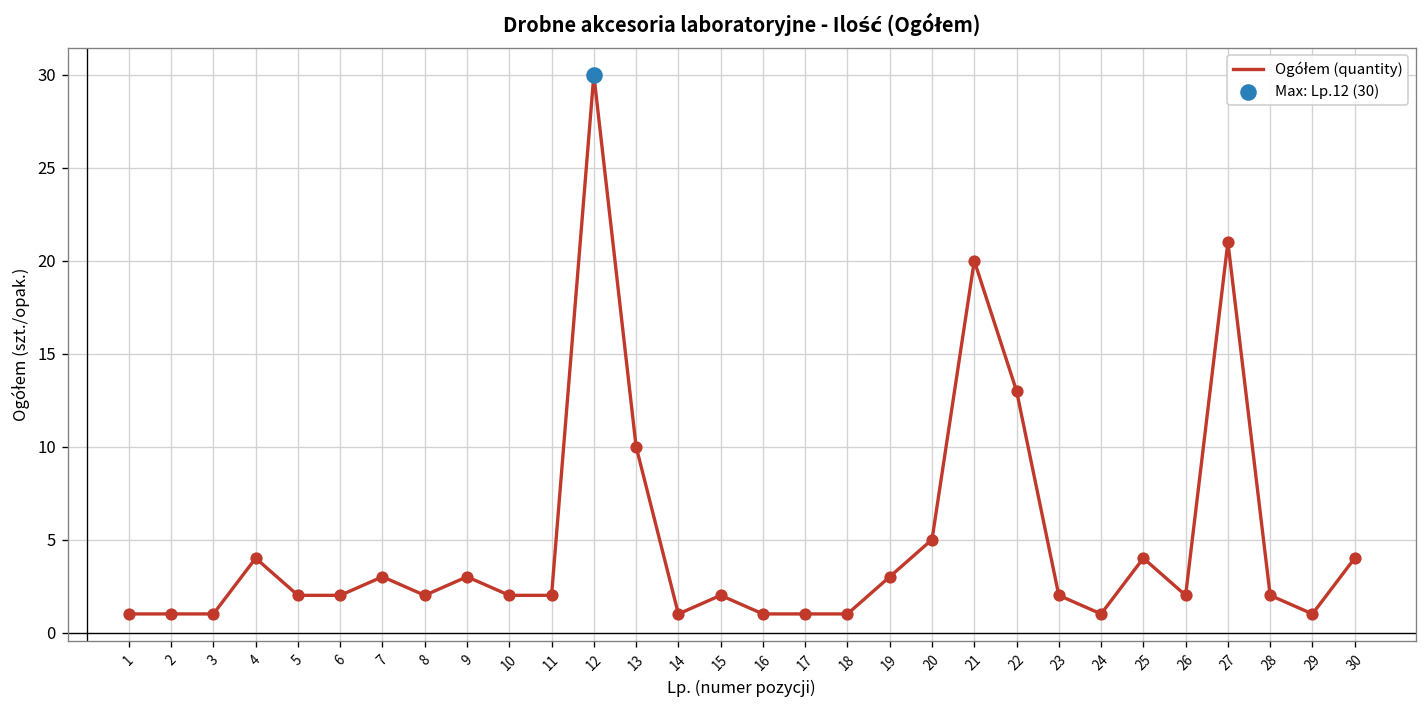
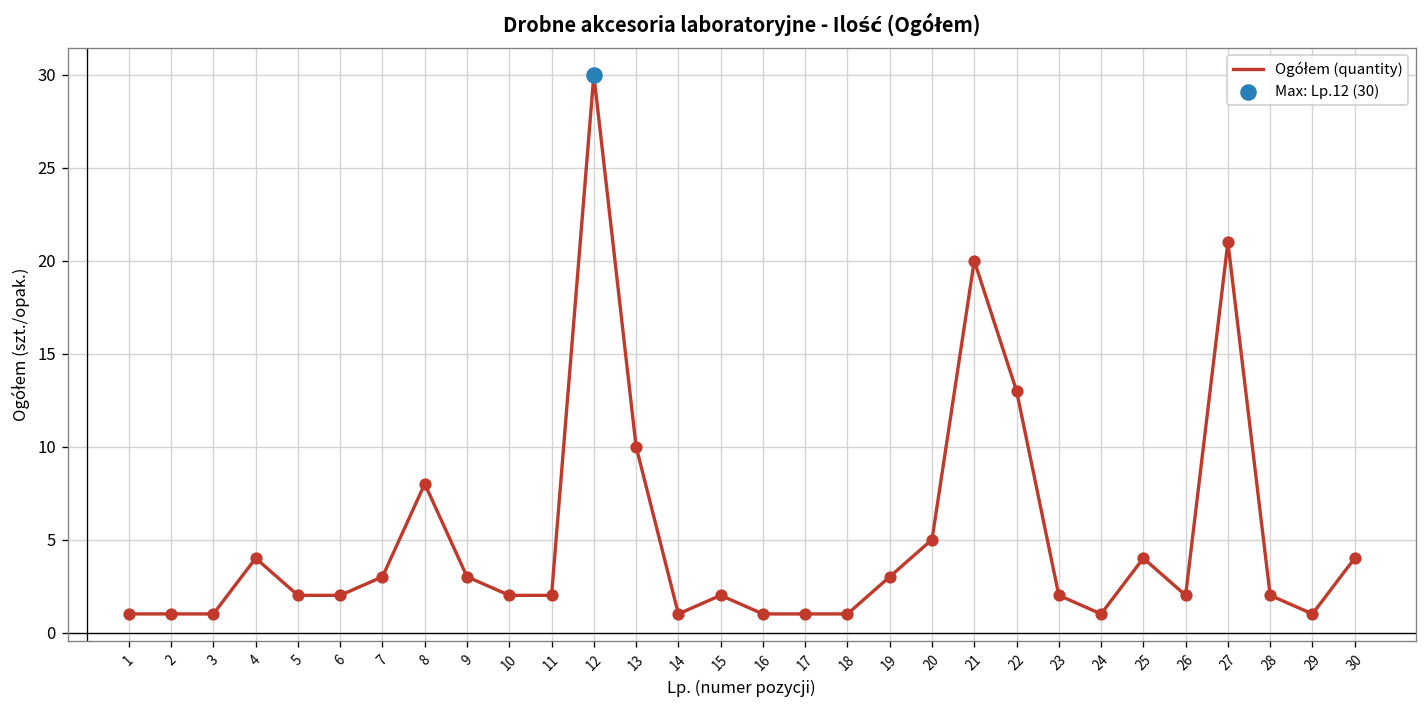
  {
    "Ogółem (quantity)": {
      "1": 1,
      "2": 1,
      "3": 1,
      "4": 4,
      "5": 2,
      "6": 2,
      "7": 3,
-     "8": 2,
+     "8": 8,
      "9": 3,
      "10": 2,
      "11": 2,
      "13": 10,
      "14": 1,
      "15": 2,
      "16": 1,
      "17": 1,
      "18": 1,
      "19": 3,
      "20": 5,
      "21": 20,
      "22": 13,
      "23": 2,
      "24": 1,
      "25": 4,
      "26": 2,
      "27": 21,
      "28": 2,
      "29": 1,
      "30": 4
    }
  }
